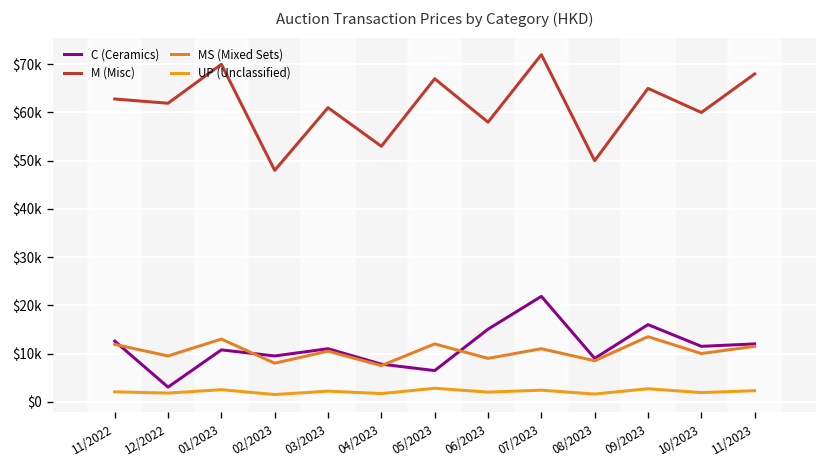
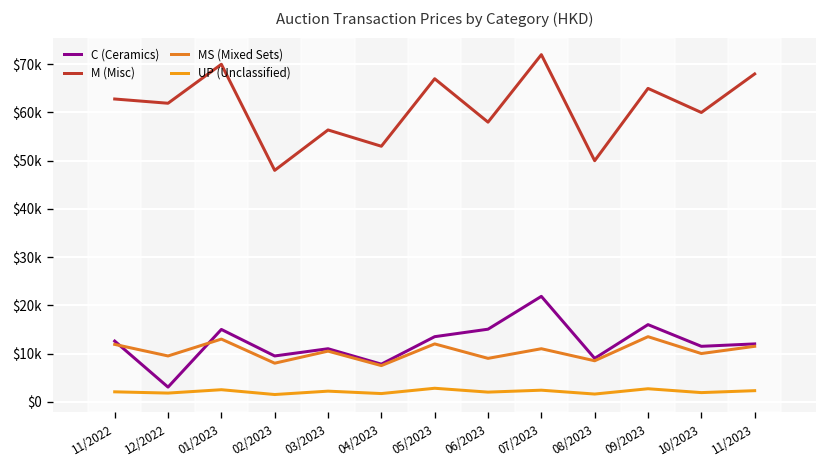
  {
    "C (Ceramics)": {
      "11/2022": "$13000",
      "12/2022": "$3000",
-     "01/2023": "$11000",
+     "01/2023": "$15000",
      "02/2023": "$10000",
-     "05/2023": "$6000",
+     "05/2023": "$14000",
      "06/2023": "$15000",
      "07/2023": "$22000",
      "09/2023": "$16000",
      "10/2023": "$12000"
    },
    "M (Misc)": {
      "11/2022": "$63000",
      "12/2022": "$62000",
      "01/2023": "$70000",
      "02/2023": "$48000",
-     "03/2023": "$61000",
+     "03/2023": "$56000",
      "04/2023": "$53000",
      "05/2023": "$67000",
      "06/2023": "$58000",
      "07/2023": "$72000",
      "08/2023": "$50000",
      "09/2023": "$65000",
      "10/2023": "$60000",
      "11/2023": "$68000"
    }
  }
